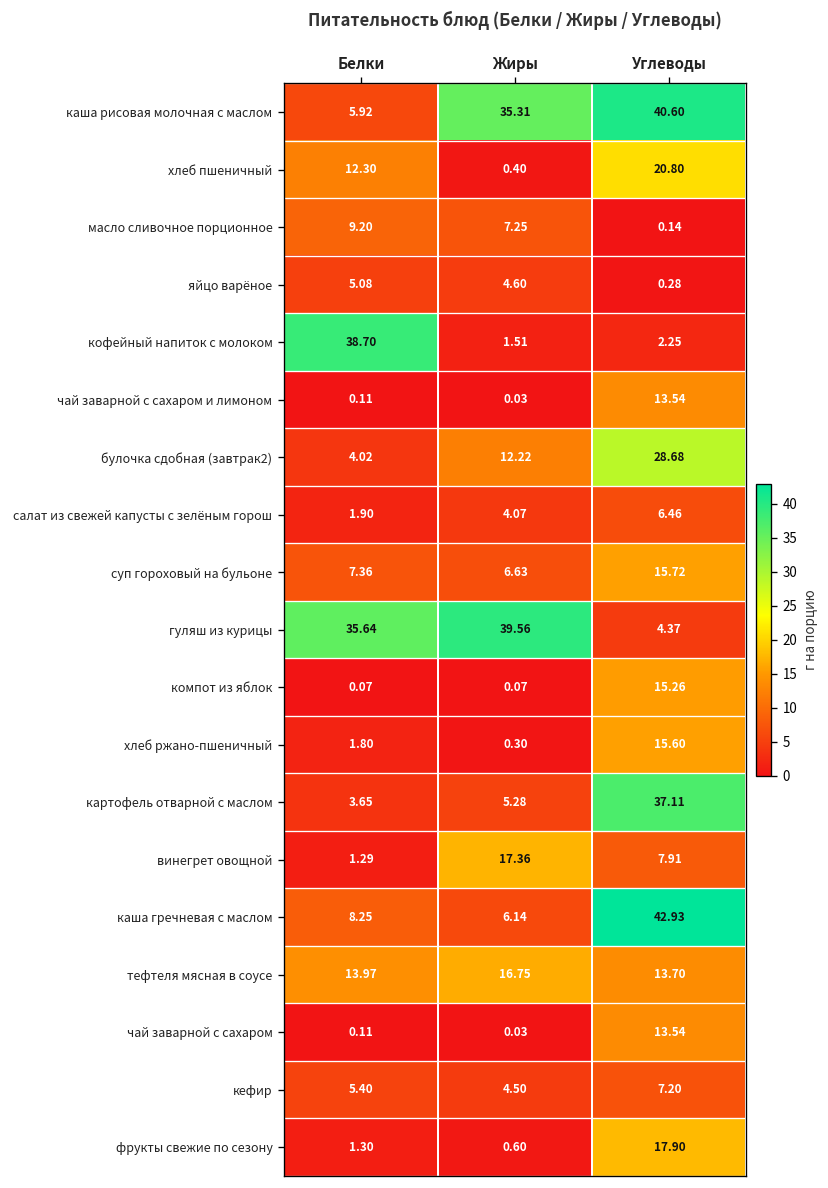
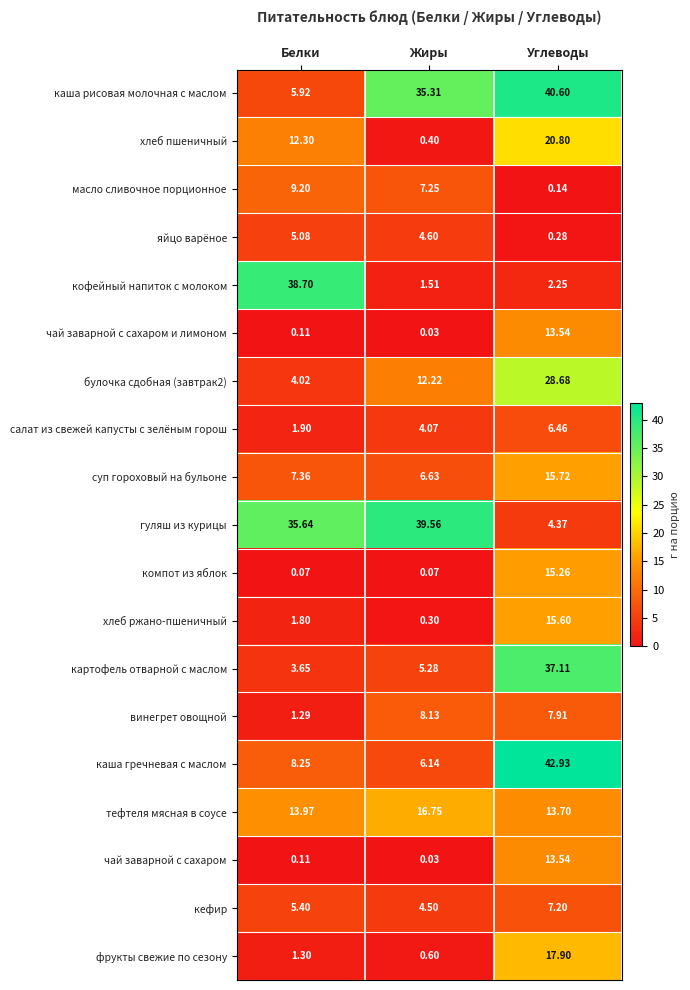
  {
    "каша рисовая молочная с маслом": {
      "Белки": 5.92,
      "Жиры": 35.31,
      "Углеводы": 40.60
    },
    "хлеб пшеничный": {
      "Белки": 12.30,
      "Жиры": 0.40,
      "Углеводы": 20.80
    },
    "масло сливочное порционное": {
      "Белки": 9.20,
      "Жиры": 7.25,
      "Углеводы": 0.14
    },
    "яйцо варёное": {
      "Белки": 5.08,
      "Жиры": 4.60,
      "Углеводы": 0.28
    },
    "кофейный напиток с молоком": {
      "Белки": 38.70,
      "Жиры": 1.51,
      "Углеводы": 2.25
    },
    "чай заварной с сахаром и лимоном": {
      "Белки": 0.11,
      "Жиры": 0.03,
      "Углеводы": 13.54
    },
    "булочка сдобная (завтрак2)": {
      "Белки": 4.02,
      "Жиры": 12.22,
      "Углеводы": 28.68
    },
    "салат из свежей капусты с зелёным горош": {
      "Белки": 1.90,
      "Жиры": 4.07,
      "Углеводы": 6.46
    },
    "суп гороховый на бульоне": {
      "Белки": 7.36,
      "Жиры": 6.63,
      "Углеводы": 15.72
    },
    "гуляш из курицы": {
      "Белки": 35.64,
      "Жиры": 39.56,
      "Углеводы": 4.37
    },
    "компот из яблок": {
      "Белки": 0.07,
      "Жиры": 0.07,
      "Углеводы": 15.26
    },
    "хлеб ржано-пшеничный": {
      "Белки": 1.80,
      "Жиры": 0.30,
      "Углеводы": 15.60
    },
    "картофель отварной с маслом": {
      "Белки": 3.65,
      "Жиры": 5.28,
      "Углеводы": 37.11
    },
    "винегрет овощной": {
      "Белки": 1.29,
-     "Жиры": 17.36,
+     "Жиры": 8.13,
      "Углеводы": 7.91
    },
    "каша гречневая с маслом": {
      "Белки": 8.25,
      "Жиры": 6.14,
      "Углеводы": 42.93
    },
    "тефтеля мясная в соусе": {
      "Белки": 13.97,
      "Жиры": 16.75,
      "Углеводы": 13.70
    },
    "чай заварной с сахаром": {
      "Белки": 0.11,
      "Жиры": 0.03,
      "Углеводы": 13.54
    },
    "кефир": {
      "Белки": 5.40,
      "Жиры": 4.50,
      "Углеводы": 7.20
    },
    "фрукты свежие по сезону": {
      "Белки": 1.30,
      "Жиры": 0.60,
      "Углеводы": 17.90
    }
  }
